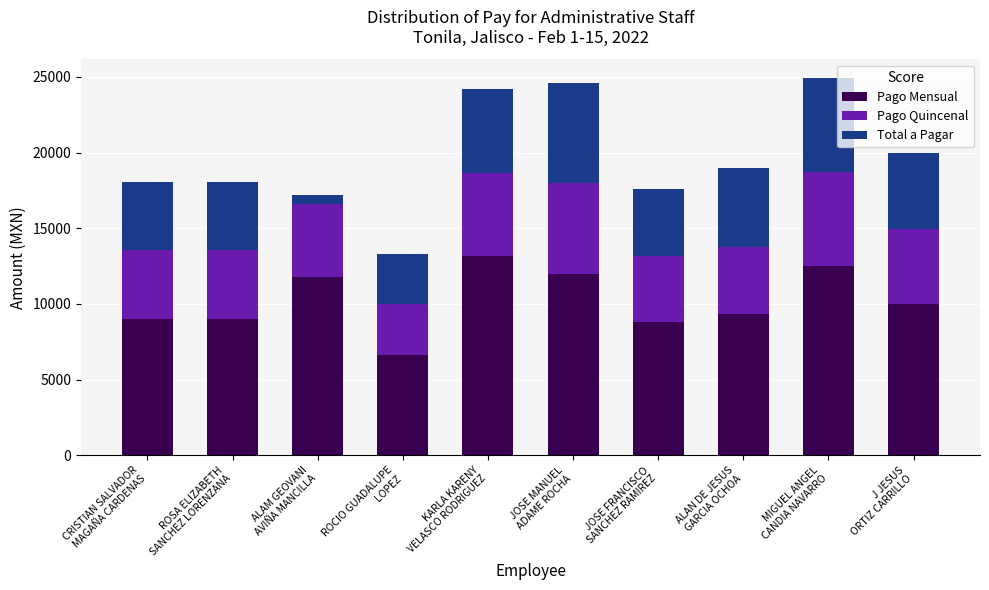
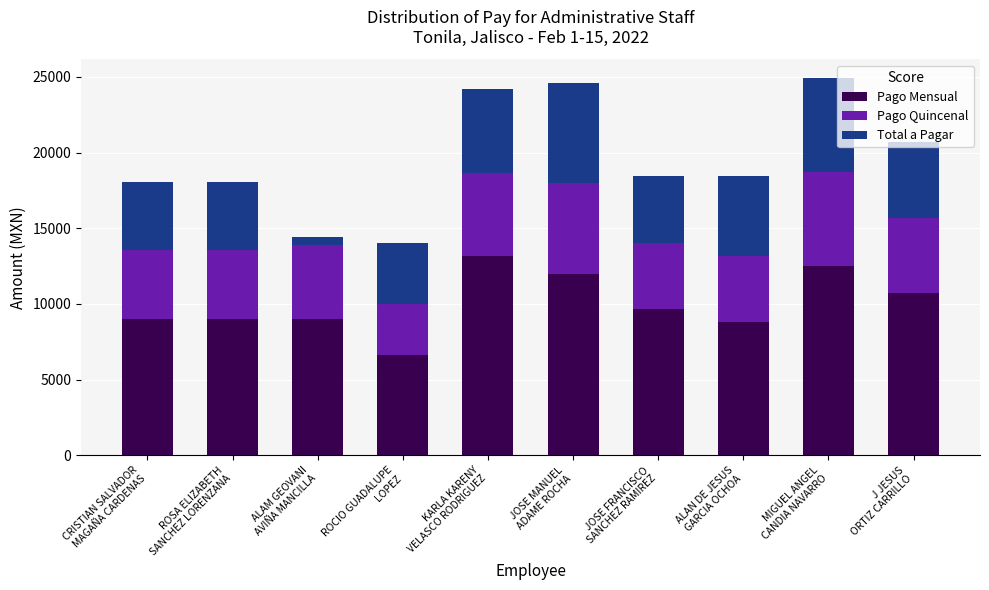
  {
    "Pago Mensual": {
      "CRISTIAN SALVADOR MAGAÑA CARDENAS": 9000,
      "ROSA ELIZABETH SANCHEZ LORENZANA": 9000,
-     "ALAM GEOVANI AVIÑA MANCILLA": 11800,
+     "ALAM GEOVANI AVIÑA MANCILLA": 9000,
      "ROCIO GUADALUPE LOPEZ": 6700,
      "KARLA KARENY VELASCO RODRIGUEZ": 13200,
      "JOSE MANUEL ADAME ROCHA": 12000,
-     "JOSE FRANCISCO SANCHEZ RAMIREZ": 8800,
-     "ALAN DE JESUS GARCIA OCHOA": 9400,
+     "JOSE FRANCISCO SANCHEZ RAMIREZ": 9600,
+     "ALAN DE JESUS GARCIA OCHOA": 8800,
      "MIGUEL ANGEL CANDIA NAVARRO": 12500,
-     "J JESUS ORTIZ CARRILLO": 10000
+     "J JESUS ORTIZ CARRILLO": 10700
    },
    "Pago Quincenal": {
      "CRISTIAN SALVADOR MAGAÑA CARDENAS": 4500,
      "ROSA ELIZABETH SANCHEZ LORENZANA": 4500,
      "ALAM GEOVANI AVIÑA MANCILLA": 4900,
      "ROCIO GUADALUPE LOPEZ": 3300,
      "KARLA KARENY VELASCO RODRIGUEZ": 5500,
      "JOSE MANUEL ADAME ROCHA": 6000,
      "JOSE FRANCISCO SANCHEZ RAMIREZ": 4400,
      "ALAN DE JESUS GARCIA OCHOA": 4400,
      "MIGUEL ANGEL CANDIA NAVARRO": 6200,
      "J JESUS ORTIZ CARRILLO": 5000
    },
    "Total a Pagar": {
      "CRISTIAN SALVADOR MAGAÑA CARDENAS": 4500,
      "ROSA ELIZABETH SANCHEZ LORENZANA": 4500,
      "ALAM GEOVANI AVIÑA MANCILLA": 500,
-     "ROCIO GUADALUPE LOPEZ": 3300,
+     "ROCIO GUADALUPE LOPEZ": 4000,
      "KARLA KARENY VELASCO RODRIGUEZ": 5500,
      "JOSE MANUEL ADAME ROCHA": 6600,
      "JOSE FRANCISCO SANCHEZ RAMIREZ": 4400,
      "ALAN DE JESUS GARCIA OCHOA": 5200,
      "MIGUEL ANGEL CANDIA NAVARRO": 6200
    }
  }
